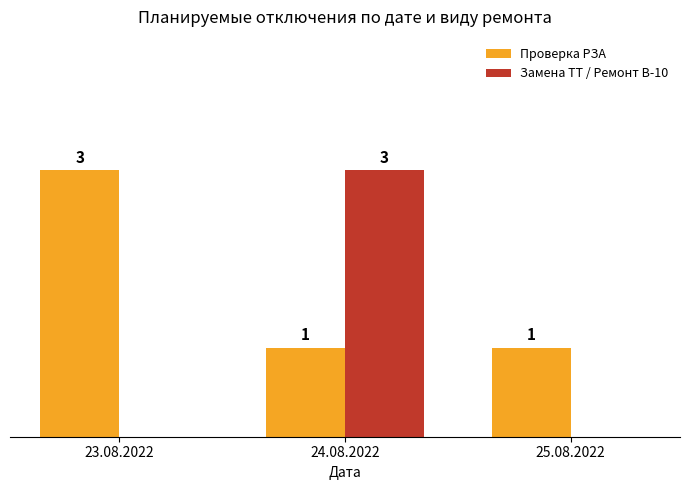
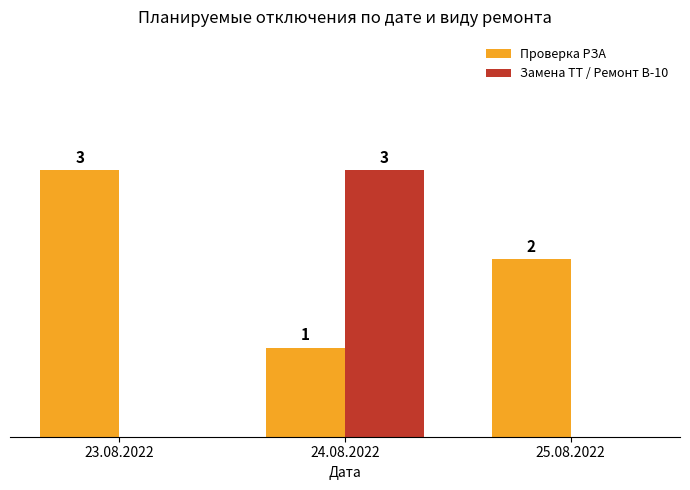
  {
    "Проверка РЗА": {
      "23.08.2022": 3,
      "24.08.2022": 1,
-     "25.08.2022": 1
+     "25.08.2022": 2
    },
    "Замена ТТ / Ремонт В-10": {
      "24.08.2022": 3
    }
  }
